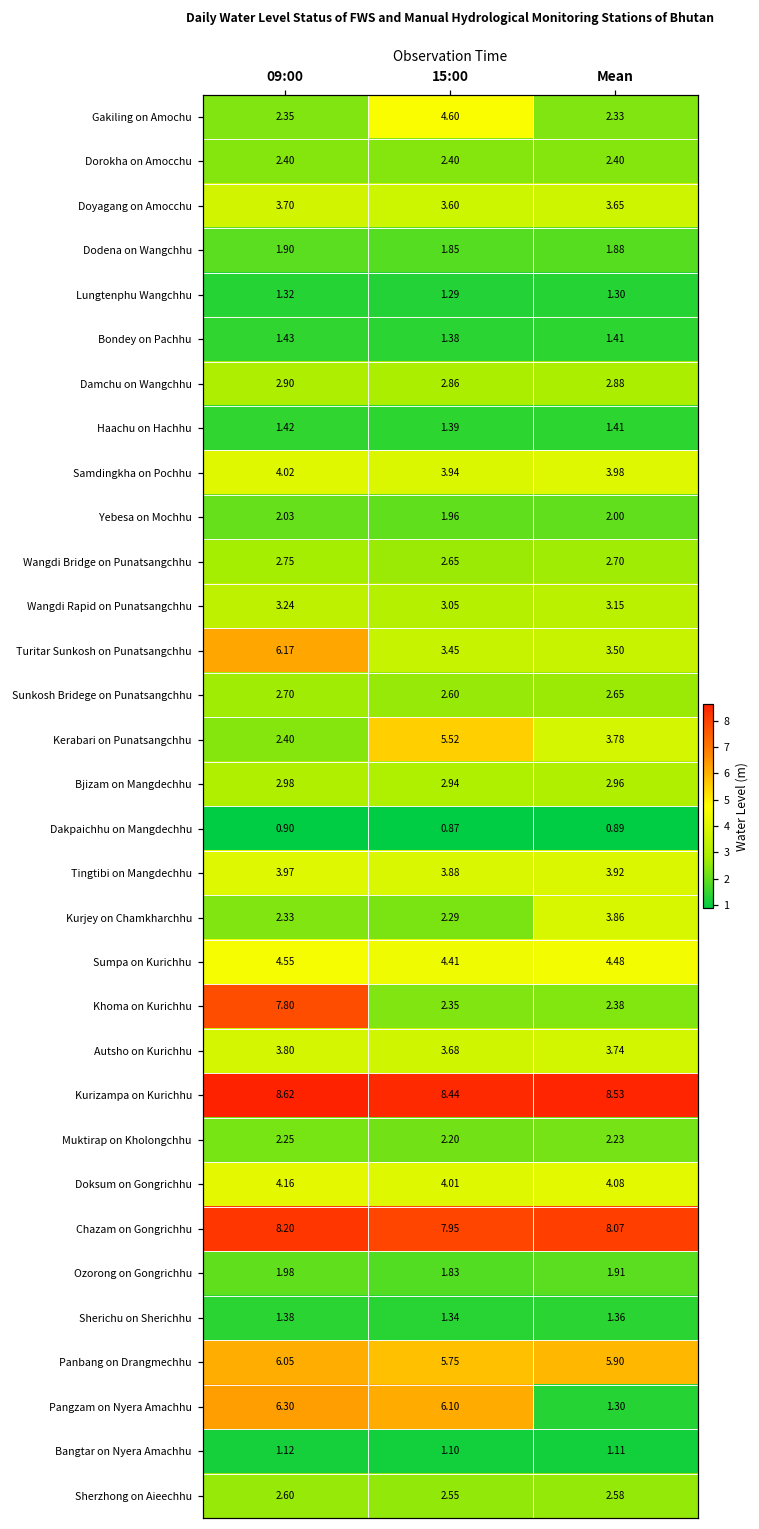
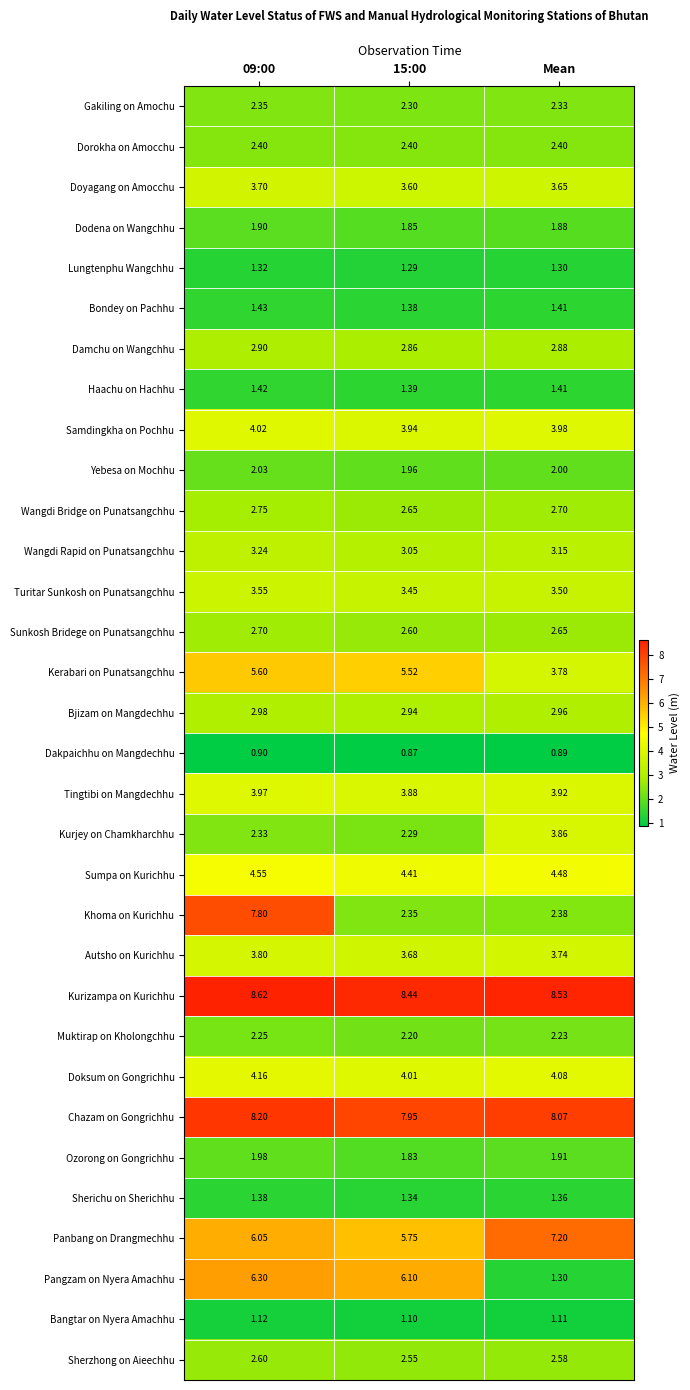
  {
    "Gakiling on Amochu": {
      "09:00": 2.35,
-     "15:00": 4.60,
+     "15:00": 2.30,
      "Mean": 2.33
    },
    "Dorokha on Amocchu": {
      "09:00": 2.40,
      "15:00": 2.40,
      "Mean": 2.40
    },
    "Doyagang on Amocchu": {
      "09:00": 3.70,
      "15:00": 3.60,
      "Mean": 3.65
    },
    "Dodena on Wangchhu": {
      "09:00": 1.90,
      "15:00": 1.85,
      "Mean": 1.88
    },
    "Lungtenphu Wangchhu": {
      "09:00": 1.32,
      "15:00": 1.29,
      "Mean": 1.30
    },
    "Bondey on Pachhu": {
      "09:00": 1.43,
      "15:00": 1.38,
      "Mean": 1.41
    },
    "Damchu on Wangchhu": {
      "09:00": 2.90,
      "15:00": 2.86,
      "Mean": 2.88
    },
    "Haachu on Hachhu": {
      "09:00": 1.42,
      "15:00": 1.39,
      "Mean": 1.41
    },
    "Samdingkha on Pochhu": {
      "09:00": 4.02,
      "15:00": 3.94,
      "Mean": 3.98
    },
    "Yebesa on Mochhu": {
      "09:00": 2.03,
      "15:00": 1.96,
      "Mean": 2.00
    },
    "Wangdi Bridge on Punatsangchhu": {
      "09:00": 2.75,
      "15:00": 2.65,
      "Mean": 2.70
    },
    "Wangdi Rapid on Punatsangchhu": {
      "09:00": 3.24,
      "15:00": 3.05,
      "Mean": 3.15
    },
    "Turitar Sunkosh on Punatsangchhu": {
-     "09:00": 6.17,
+     "09:00": 3.55,
      "15:00": 3.45,
      "Mean": 3.50
    },
    "Sunkosh Bridege on Punatsangchhu": {
      "09:00": 2.70,
      "15:00": 2.60,
      "Mean": 2.65
    },
    "Kerabari on Punatsangchhu": {
-     "09:00": 2.40,
+     "09:00": 5.60,
      "15:00": 5.52,
      "Mean": 3.78
    },
    "Bjizam on Mangdechhu": {
      "09:00": 2.98,
      "15:00": 2.94,
      "Mean": 2.96
    },
    "Dakpaichhu on Mangdechhu": {
      "09:00": 0.90,
      "15:00": 0.87,
      "Mean": 0.89
    },
    "Tingtibi on Mangdechhu": {
      "09:00": 3.97,
      "15:00": 3.88,
      "Mean": 3.92
    },
    "Kurjey on Chamkharchhu": {
      "09:00": 2.33,
      "15:00": 2.29,
      "Mean": 3.86
    },
    "Sumpa on Kurichhu": {
      "09:00": 4.55,
      "15:00": 4.41,
      "Mean": 4.48
    },
    "Khoma on Kurichhu": {
      "09:00": 7.80,
      "15:00": 2.35,
      "Mean": 2.38
    },
    "Autsho on Kurichhu": {
      "09:00": 3.80,
      "15:00": 3.68,
      "Mean": 3.74
    },
    "Kurizampa on Kurichhu": {
      "09:00": 8.62,
      "15:00": 8.44,
      "Mean": 8.53
    },
    "Muktirap on Kholongchhu": {
      "09:00": 2.25,
      "15:00": 2.20,
      "Mean": 2.23
    },
    "Doksum on Gongrichhu": {
      "09:00": 4.16,
      "15:00": 4.01,
      "Mean": 4.08
    },
    "Chazam on Gongrichhu": {
      "09:00": 8.20,
      "15:00": 7.95,
      "Mean": 8.07
    },
    "Ozorong on Gongrichhu": {
      "09:00": 1.98,
      "15:00": 1.83,
      "Mean": 1.91
    },
    "Sherichu on Sherichhu": {
      "09:00": 1.38,
      "15:00": 1.34,
      "Mean": 1.36
    },
    "Panbang on Drangmechhu": {
      "09:00": 6.05,
      "15:00": 5.75,
-     "Mean": 5.90
+     "Mean": 7.20
    },
    "Pangzam on Nyera Amachhu": {
      "09:00": 6.30,
      "15:00": 6.10,
      "Mean": 1.30
    },
    "Bangtar on Nyera Amachhu": {
      "09:00": 1.12,
      "15:00": 1.10,
      "Mean": 1.11
    },
    "Sherzhong on Aieechhu": {
      "09:00": 2.60,
      "15:00": 2.55,
      "Mean": 2.58
    }
  }
